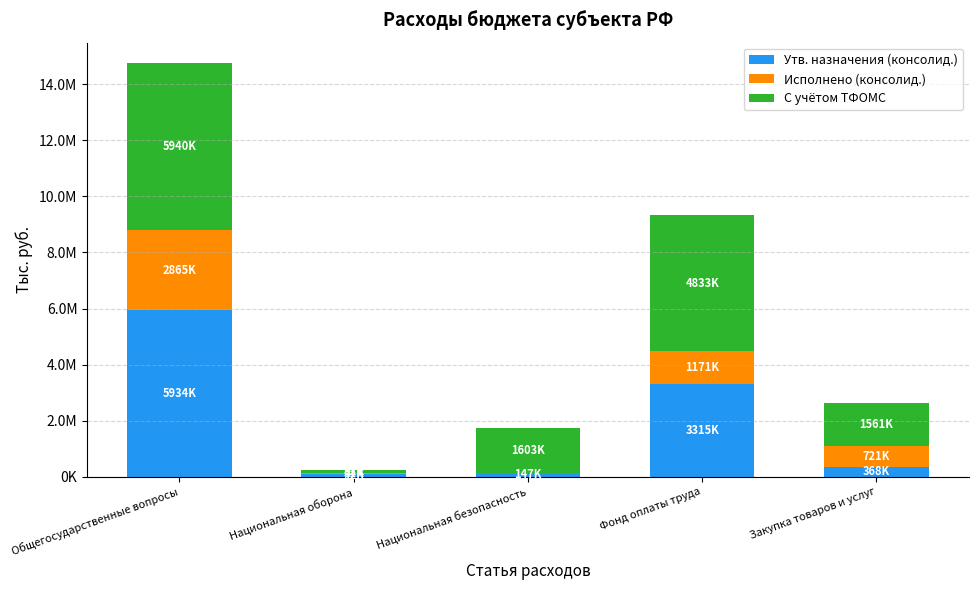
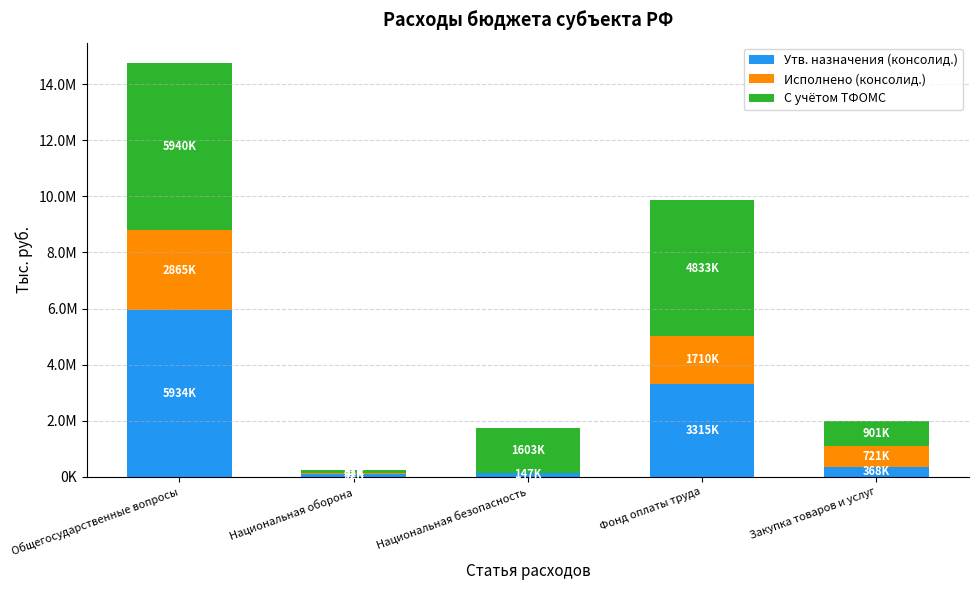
  {
    "Утв. назначения (консолид.)": {
      "Общегосударственные вопросы": "5934K",
      "Национальная безопасность": "147K",
      "Фонд оплаты труда": "3315K",
      "Закупка товаров и услуг": "368K"
    },
    "Исполнено (консолид.)": {
      "Общегосударственные вопросы": "2865K",
-     "Фонд оплаты труда": "1171K",
+     "Фонд оплаты труда": "1710K",
      "Закупка товаров и услуг": "721K"
    },
    "С учётом ТФОМС": {
      "Общегосударственные вопросы": "5940K",
      "Национальная безопасность": "1603K",
      "Фонд оплаты труда": "4833K",
-     "Закупка товаров и услуг": "1561K"
+     "Закупка товаров и услуг": "901K"
    }
  }
